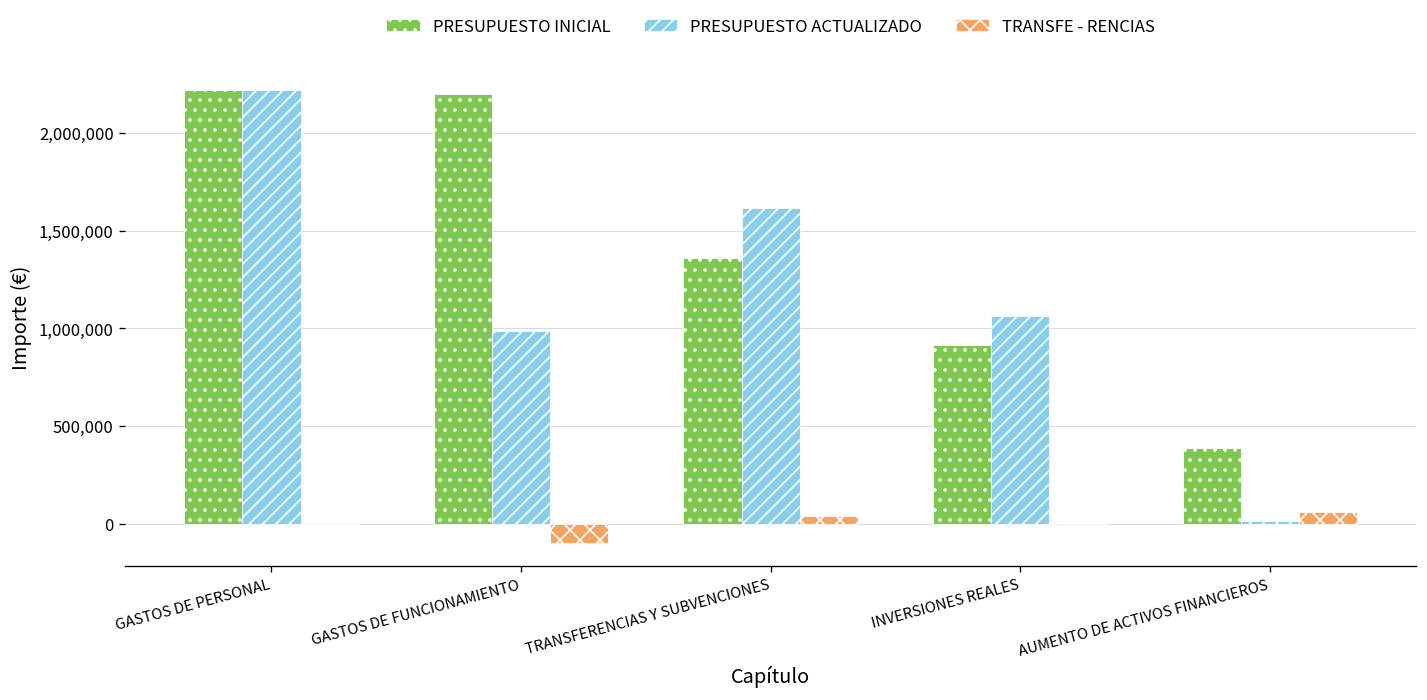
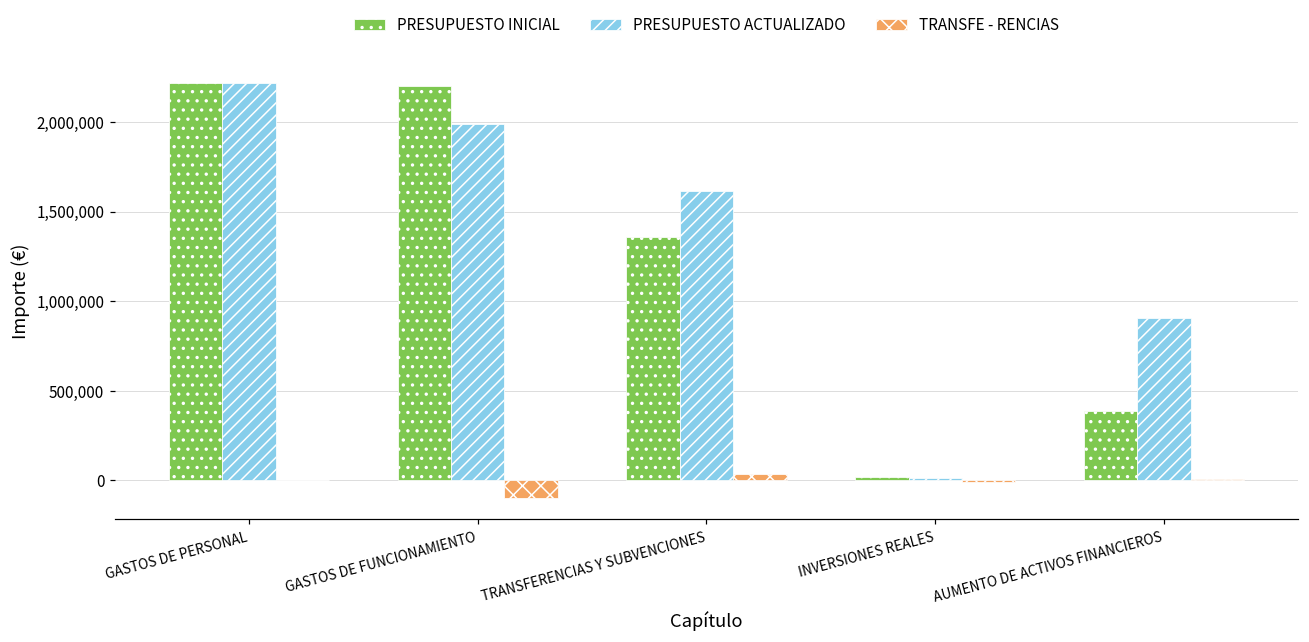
  {
    "PRESUPUESTO INICIAL": {
      "GASTOS DE PERSONAL": "2,220,000",
      "GASTOS DE FUNCIONAMIENTO": "2,200,000",
      "TRANSFERENCIAS Y SUBVENCIONES": "1,360,000",
-     "INVERSIONES REALES": "910,000",
+     "INVERSIONES REALES": "20,000",
      "AUMENTO DE ACTIVOS FINANCIEROS": "390,000"
    },
    "PRESUPUESTO ACTUALIZADO": {
      "GASTOS DE PERSONAL": "2,220,000",
-     "GASTOS DE FUNCIONAMIENTO": "990,000",
+     "GASTOS DE FUNCIONAMIENTO": "1,990,000",
      "TRANSFERENCIAS Y SUBVENCIONES": "1,620,000",
-     "INVERSIONES REALES": "1,060,000",
-     "AUMENTO DE ACTIVOS FINANCIEROS": "10,000"
+     "INVERSIONES REALES": "10,000",
+     "AUMENTO DE ACTIVOS FINANCIEROS": "900,000"
    },
    "TRANSFE - RENCIAS": {
      "GASTOS DE PERSONAL": "0",
      "GASTOS DE FUNCIONAMIENTO": "-100,000",
      "TRANSFERENCIAS Y SUBVENCIONES": "40,000",
-     "AUMENTO DE ACTIVOS FINANCIEROS": "60,000"
+     "AUMENTO DE ACTIVOS FINANCIEROS": "10,000"
    }
  }
